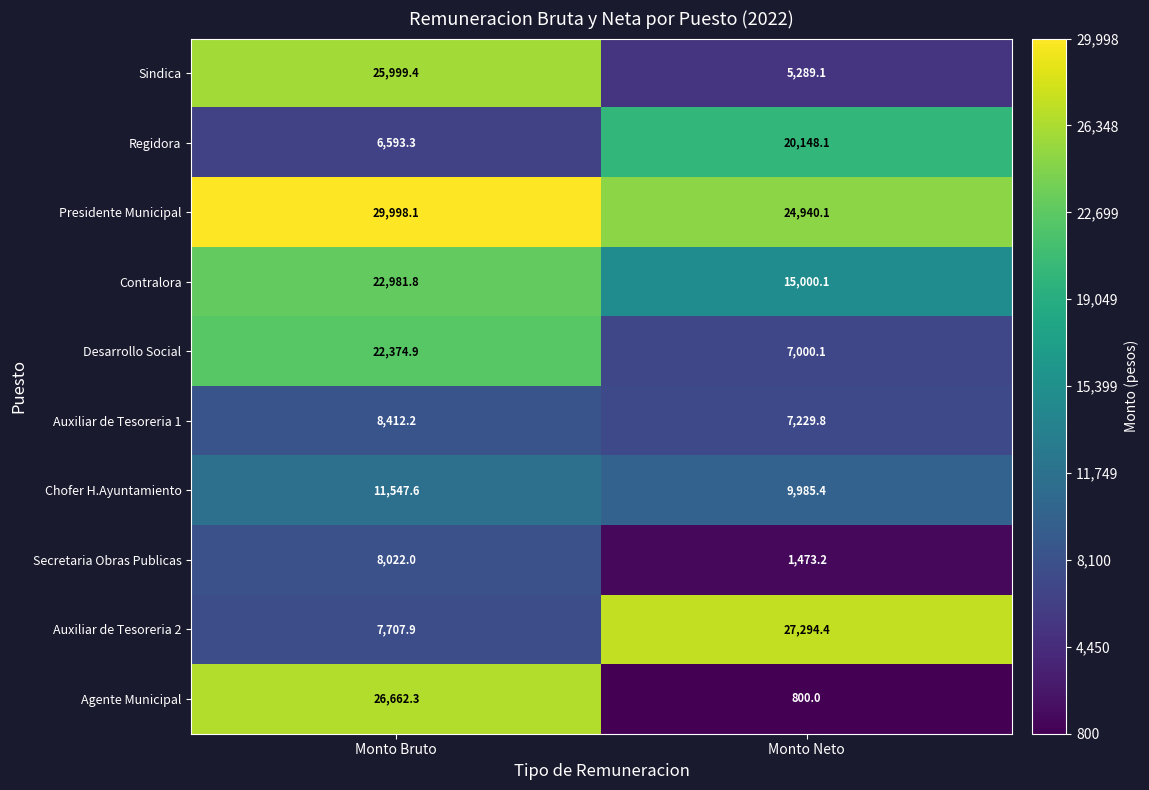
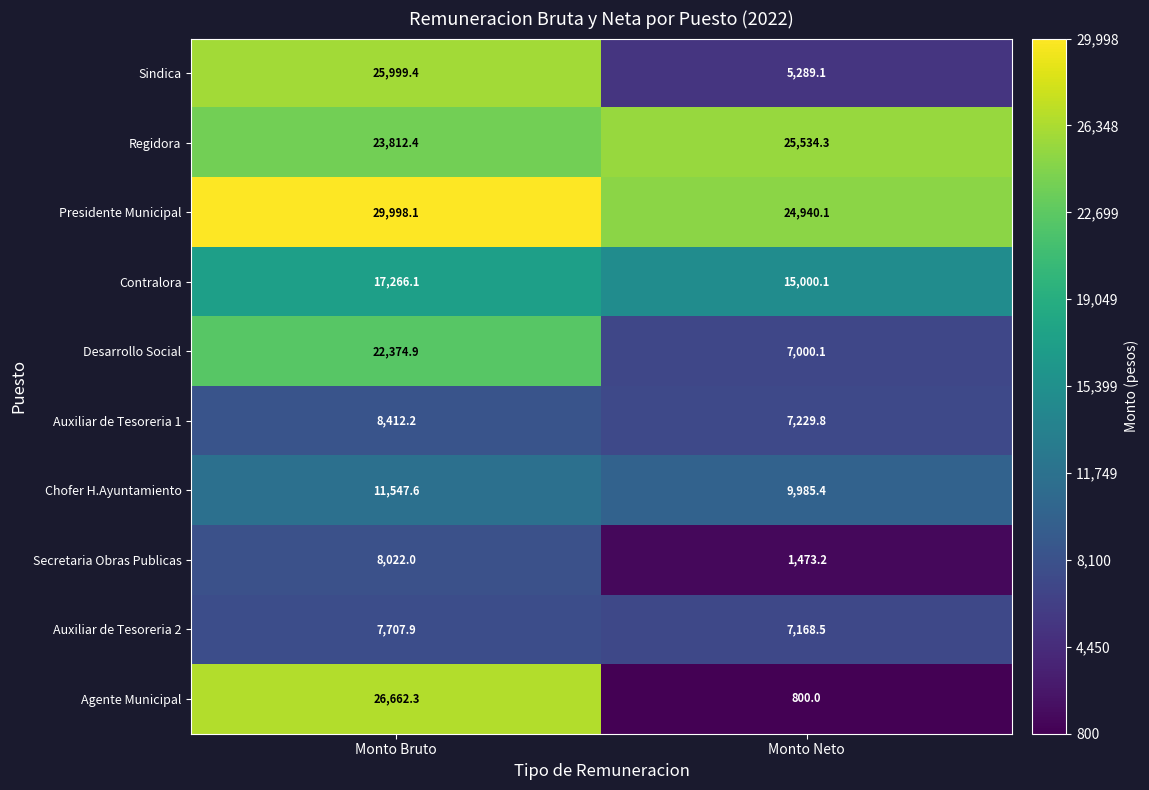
  {
    "Sindica": {
      "Monto Bruto": "25,999.4",
      "Monto Neto": "5,289.1"
    },
    "Regidora": {
-     "Monto Bruto": "6,593.3",
-     "Monto Neto": "20,148.1"
+     "Monto Bruto": "23,812.4",
+     "Monto Neto": "25,534.3"
    },
    "Presidente Municipal": {
      "Monto Bruto": "29,998.1",
      "Monto Neto": "24,940.1"
    },
    "Contralora": {
-     "Monto Bruto": "22,981.8",
+     "Monto Bruto": "17,266.1",
      "Monto Neto": "15,000.1"
    },
    "Desarrollo Social": {
      "Monto Bruto": "22,374.9",
      "Monto Neto": "7,000.1"
    },
    "Auxiliar de Tesoreria 1": {
      "Monto Bruto": "8,412.2",
      "Monto Neto": "7,229.8"
    },
    "Chofer H.Ayuntamiento": {
      "Monto Bruto": "11,547.6",
      "Monto Neto": "9,985.4"
    },
    "Secretaria Obras Publicas": {
      "Monto Bruto": "8,022.0",
      "Monto Neto": "1,473.2"
    },
    "Auxiliar de Tesoreria 2": {
      "Monto Bruto": "7,707.9",
-     "Monto Neto": "27,294.4"
+     "Monto Neto": "7,168.5"
    },
    "Agente Municipal": {
      "Monto Bruto": "26,662.3",
      "Monto Neto": "800.0"
    }
  }
